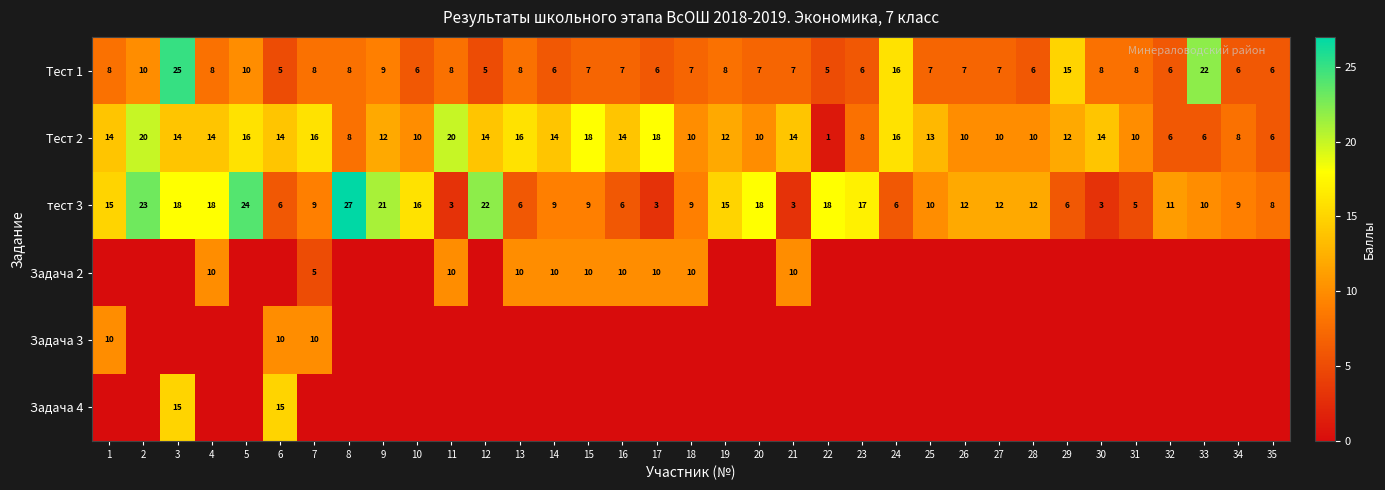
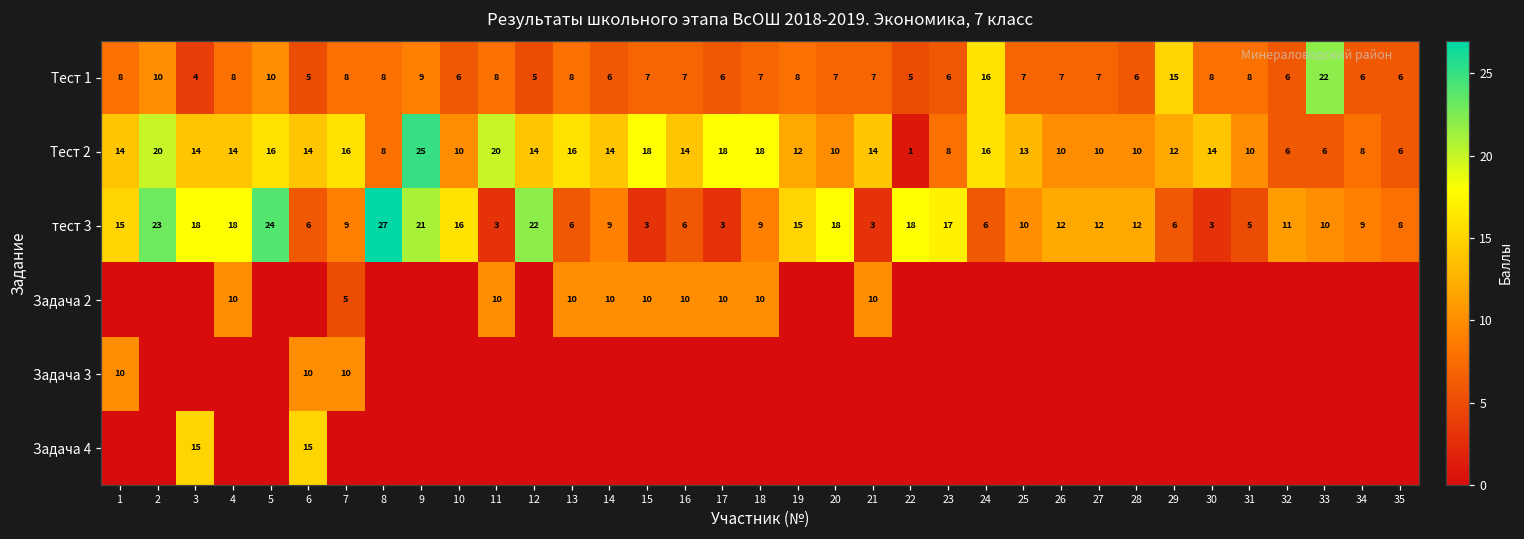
  {
    "Тест 1": {
      "1": 8,
      "2": 10,
-     "3": 25,
+     "3": 4,
      "4": 8,
      "5": 10,
      "6": 5,
      "7": 8,
      "8": 8,
      "9": 9,
      "10": 6,
      "11": 8,
      "12": 5,
      "13": 8,
      "14": 6,
      "15": 7,
      "16": 7,
      "17": 6,
      "18": 7,
      "19": 8,
      "20": 7,
      "21": 7,
      "22": 5,
      "23": 6,
      "24": 16,
      "25": 7,
      "26": 7,
      "27": 7,
      "28": 6,
      "29": 15,
      "30": 8,
      "31": 8,
      "32": 6,
      "34": 6,
      "35": 6
    },
    "Тест 2": {
      "1": 14,
      "2": 20,
      "3": 14,
      "4": 14,
      "5": 16,
      "6": 14,
      "7": 16,
      "8": 8,
-     "9": 12,
+     "9": 25,
      "10": 10,
      "11": 20,
      "12": 14,
      "13": 16,
      "14": 14,
      "15": 18,
      "16": 14,
      "17": 18,
-     "18": 10,
+     "18": 18,
      "19": 12,
      "20": 10,
      "21": 14,
      "22": 1,
      "23": 8,
      "24": 16,
      "25": 13,
      "26": 10,
      "27": 10,
      "28": 10,
      "29": 12,
      "30": 14,
      "31": 10,
      "32": 6,
      "33": 6,
      "34": 8,
      "35": 6
    },
    "тест 3": {
      "1": 15,
      "2": 23,
      "3": 18,
      "4": 18,
      "5": 24,
      "6": 6,
      "7": 9,
      "8": 27,
      "9": 21,
      "10": 16,
      "11": 3,
      "12": 22,
      "13": 6,
      "14": 9,
-     "15": 9,
+     "15": 3,
      "16": 6,
      "17": 3,
      "18": 9,
      "19": 15,
      "20": 18,
      "21": 3,
      "22": 18,
      "23": 17,
      "24": 6,
      "25": 10,
      "26": 12,
      "27": 12,
      "28": 12,
      "29": 6,
      "30": 3,
      "31": 5,
      "32": 11,
      "33": 10,
      "34": 9,
      "35": 8
    },
    "Задача 2": {
      "4": 10,
      "7": 5,
      "11": 10,
      "13": 10,
      "14": 10,
      "15": 10,
      "16": 10,
      "17": 10,
      "18": 10,
      "21": 10
    },
    "Задача 3": {
      "1": 10,
      "6": 10,
      "7": 10
    },
    "Задача 4": {
      "3": 15,
      "6": 15
    }
  }
